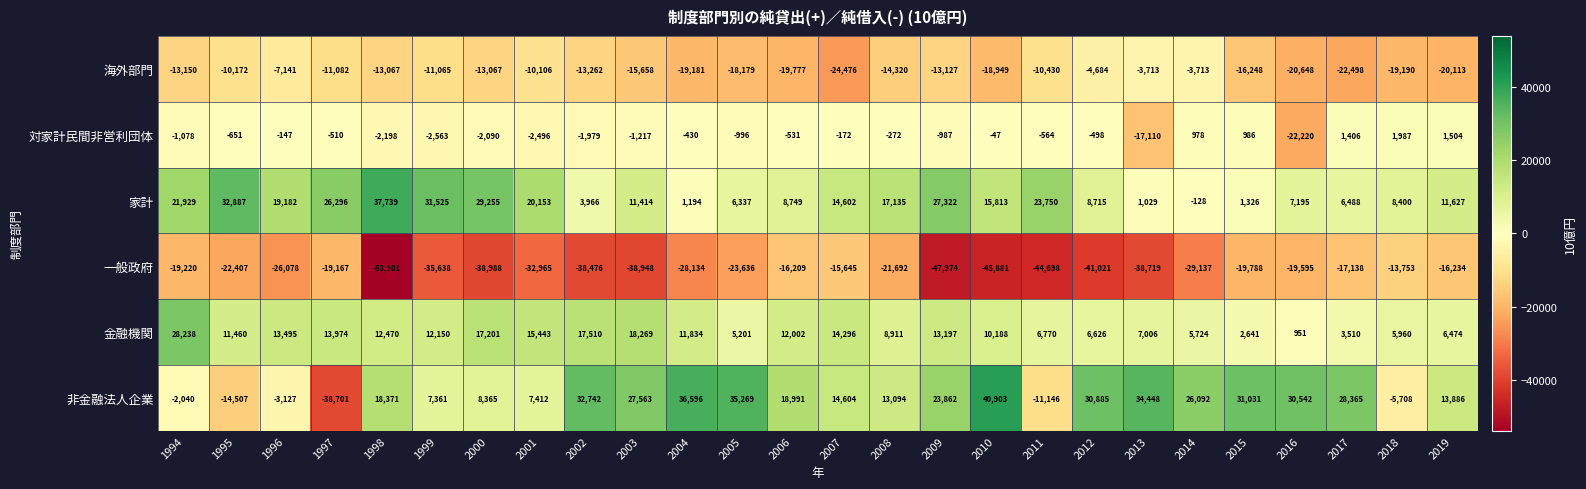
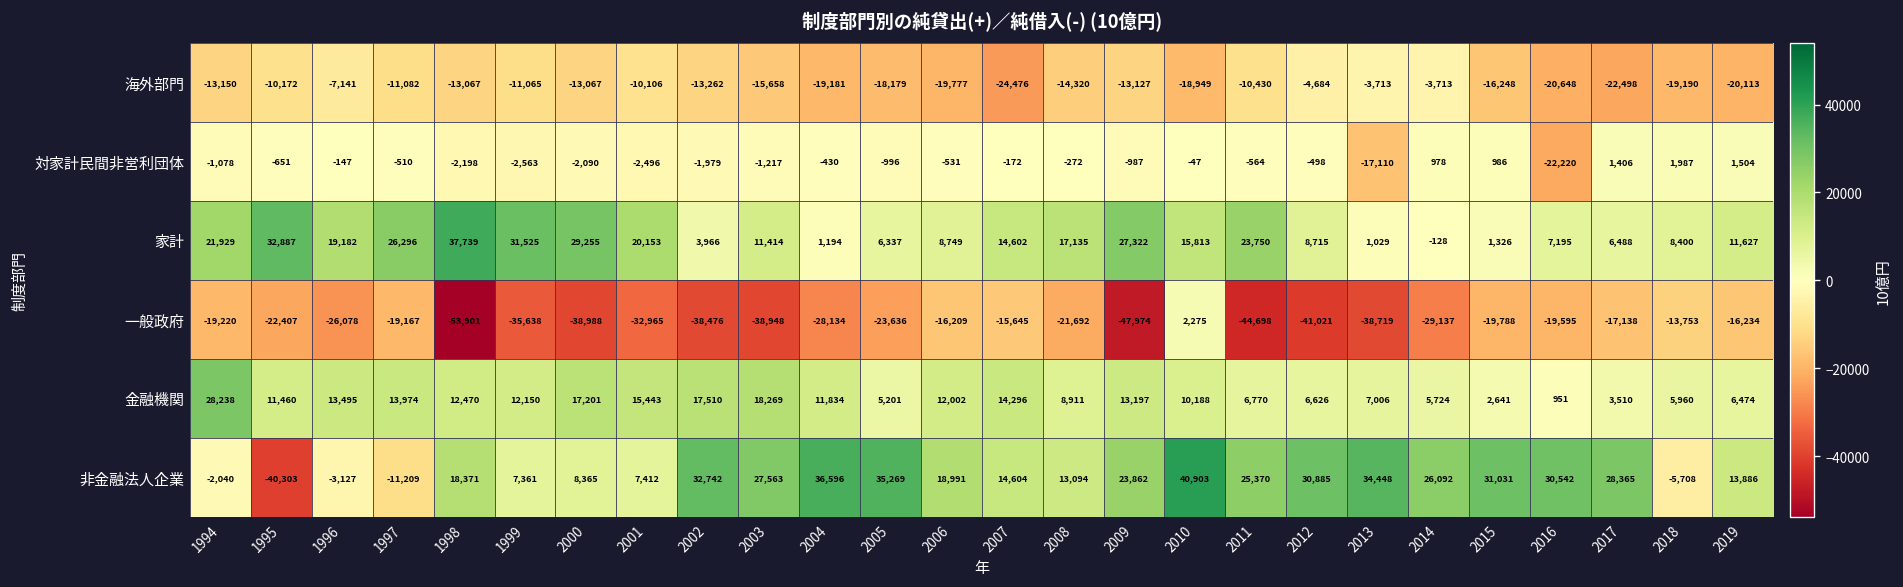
  {
    "海外部門": {
      "1994": "-13,150",
      "1995": "-10,172",
      "1996": "-7,141",
      "1997": "-11,082",
      "1998": "-13,067",
      "1999": "-11,065",
      "2000": "-13,067",
      "2001": "-10,106",
      "2002": "-13,262",
      "2003": "-15,658",
      "2004": "-19,181",
      "2005": "-18,179",
      "2006": "-19,777",
      "2007": "-24,476",
      "2008": "-14,320",
      "2009": "-13,127",
      "2010": "-18,949",
      "2011": "-10,430",
      "2012": "-4,684",
      "2013": "-3,713",
      "2014": "-3,713",
      "2015": "-16,248",
      "2016": "-20,648",
      "2017": "-22,498",
      "2018": "-19,190",
      "2019": "-20,113"
    },
    "対家計民間非営利団体": {
      "1994": "-1,078",
      "1995": "-651",
      "1996": "-147",
      "1997": "-510",
      "1998": "-2,198",
      "1999": "-2,563",
      "2000": "-2,090",
      "2001": "-2,496",
      "2002": "-1,979",
      "2003": "-1,217",
      "2004": "-430",
      "2005": "-996",
      "2006": "-531",
      "2007": "-172",
      "2008": "-272",
      "2009": "-987",
      "2010": "-47",
      "2011": "-564",
      "2012": "-498",
      "2013": "-17,110",
      "2014": "978",
      "2015": "986",
      "2016": "-22,220",
      "2017": "1,406",
      "2018": "1,987",
      "2019": "1,504"
    },
    "家計": {
      "1994": "21,929",
      "1995": "32,887",
      "1996": "19,182",
      "1997": "26,296",
      "1998": "37,739",
      "1999": "31,525",
      "2000": "29,255",
      "2001": "20,153",
      "2002": "3,966",
      "2003": "11,414",
      "2004": "1,194",
      "2005": "6,337",
      "2006": "8,749",
      "2007": "14,602",
      "2008": "17,135",
      "2009": "27,322",
      "2010": "15,813",
      "2011": "23,750",
      "2012": "8,715",
      "2013": "1,029",
      "2014": "-128",
      "2015": "1,326",
      "2016": "7,195",
      "2017": "6,488",
      "2018": "8,400",
      "2019": "11,627"
    },
    "一般政府": {
      "1994": "-19,220",
      "1995": "-22,407",
      "1996": "-26,078",
      "1997": "-19,167",
      "1998": "-53,901",
      "1999": "-35,638",
      "2000": "-38,988",
      "2001": "-32,965",
      "2002": "-38,476",
      "2003": "-38,948",
      "2004": "-28,134",
      "2005": "-23,636",
      "2006": "-16,209",
      "2007": "-15,645",
      "2008": "-21,692",
      "2009": "-47,974",
-     "2010": "-45,881",
+     "2010": "2,275",
      "2011": "-44,698",
      "2012": "-41,021",
      "2013": "-38,719",
      "2014": "-29,137",
      "2015": "-19,788",
      "2016": "-19,595",
      "2017": "-17,138",
      "2018": "-13,753",
      "2019": "-16,234"
    },
    "金融機関": {
      "1994": "28,238",
      "1995": "11,460",
      "1996": "13,495",
      "1997": "13,974",
      "1998": "12,470",
      "1999": "12,150",
      "2000": "17,201",
      "2001": "15,443",
      "2002": "17,510",
      "2003": "18,269",
      "2004": "11,834",
      "2005": "5,201",
      "2006": "12,002",
      "2007": "14,296",
      "2008": "8,911",
      "2009": "13,197",
      "2010": "10,188",
      "2011": "6,770",
      "2012": "6,626",
      "2013": "7,006",
      "2014": "5,724",
      "2015": "2,641",
      "2016": "951",
      "2017": "3,510",
      "2018": "5,960",
      "2019": "6,474"
    },
    "非金融法人企業": {
      "1994": "-2,040",
-     "1995": "-14,507",
+     "1995": "-40,303",
      "1996": "-3,127",
-     "1997": "-38,701",
+     "1997": "-11,209",
      "1998": "18,371",
      "1999": "7,361",
      "2000": "8,365",
      "2001": "7,412",
      "2002": "32,742",
      "2003": "27,563",
      "2004": "36,596",
      "2005": "35,269",
      "2006": "18,991",
      "2007": "14,604",
      "2008": "13,094",
      "2009": "23,862",
      "2010": "40,903",
-     "2011": "-11,146",
+     "2011": "25,370",
      "2012": "30,885",
      "2013": "34,448",
      "2014": "26,092",
      "2015": "31,031",
      "2016": "30,542",
      "2017": "28,365",
      "2018": "-5,708",
      "2019": "13,886"
    }
  }
